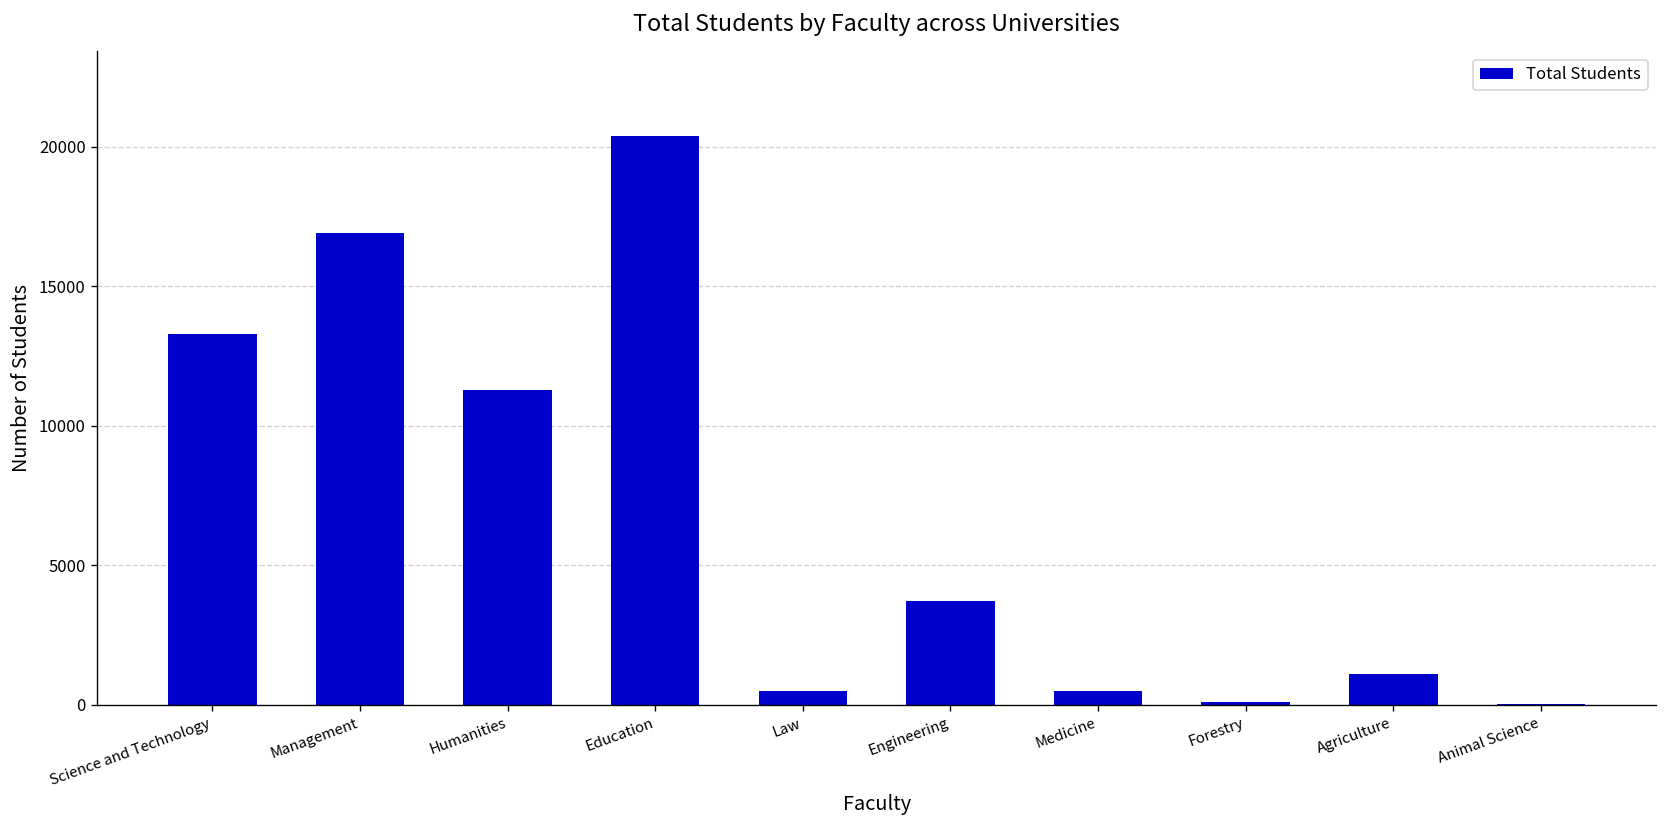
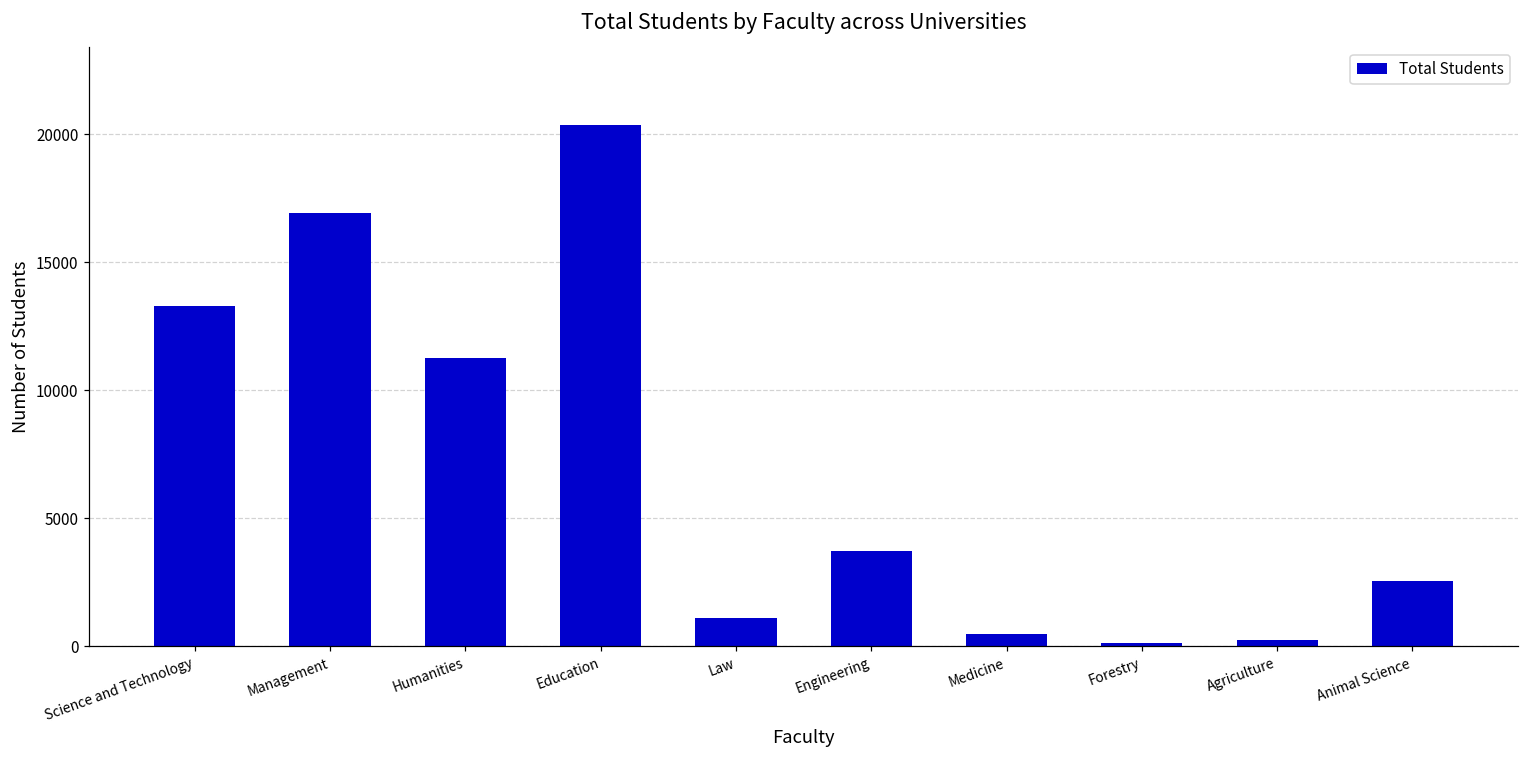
  {
    "Science and Technology": 13300,
    "Management": 16900,
    "Humanities": 11300,
    "Education": 20400,
-   "Law": 500,
+   "Law": 1100,
    "Engineering": 3700,
    "Medicine": 500,
-   "Agriculture": 1100,
-   "Animal Science": 0
+   "Agriculture": 300,
+   "Animal Science": 2600
  }
